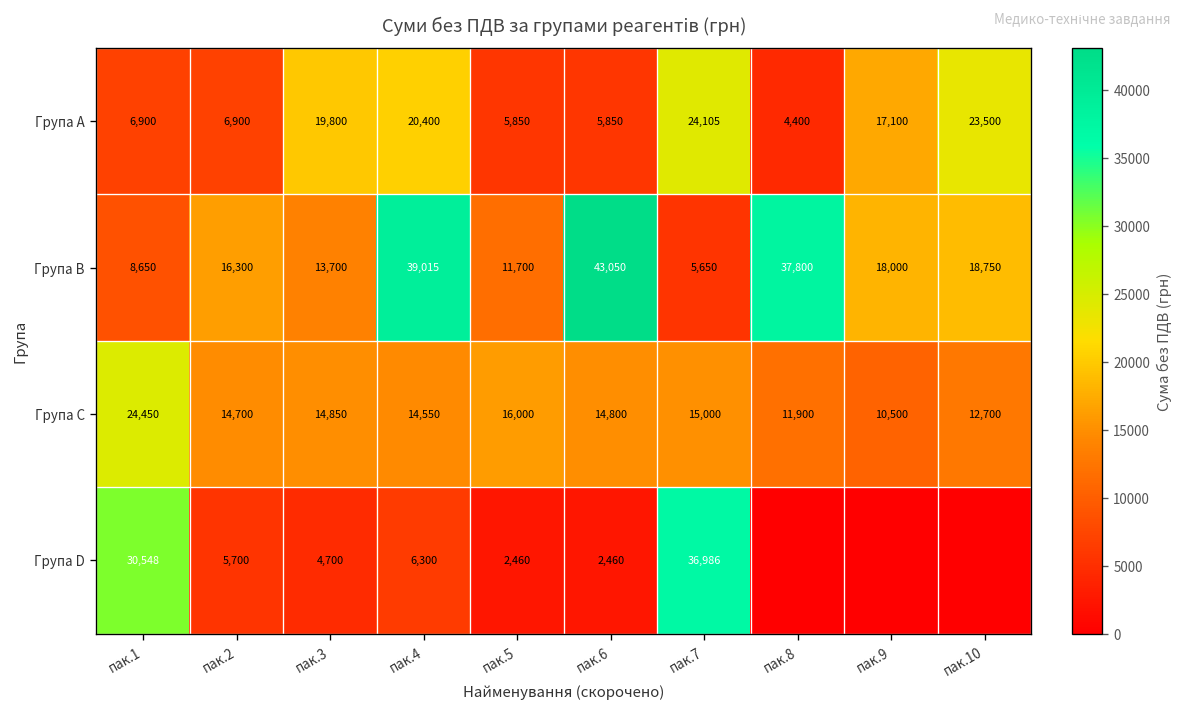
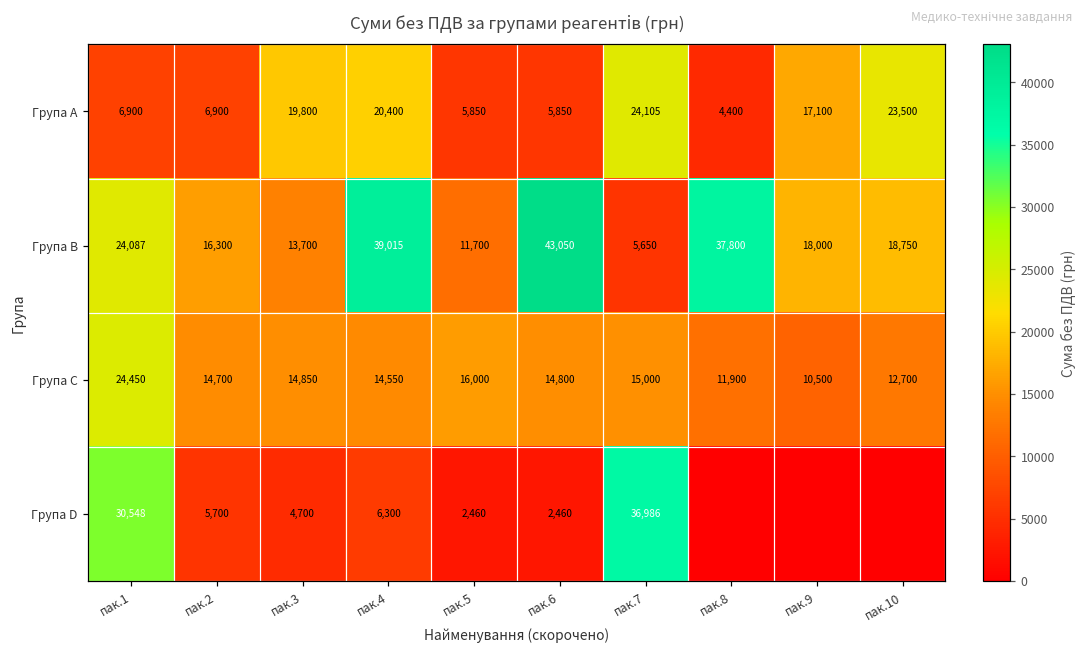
  {
    "Група A": {
      "пак.1": "6,900",
      "пак.2": "6,900",
      "пак.3": "19,800",
      "пак.4": "20,400",
      "пак.5": "5,850",
      "пак.6": "5,850",
      "пак.7": "24,105",
      "пак.8": "4,400",
      "пак.9": "17,100",
      "пак.10": "23,500"
    },
    "Група B": {
-     "пак.1": "8,650",
+     "пак.1": "24,087",
      "пак.2": "16,300",
      "пак.3": "13,700",
      "пак.4": "39,015",
      "пак.5": "11,700",
      "пак.6": "43,050",
      "пак.7": "5,650",
      "пак.8": "37,800",
      "пак.9": "18,000",
      "пак.10": "18,750"
    },
    "Група C": {
      "пак.1": "24,450",
      "пак.2": "14,700",
      "пак.3": "14,850",
      "пак.4": "14,550",
      "пак.5": "16,000",
      "пак.6": "14,800",
      "пак.7": "15,000",
      "пак.8": "11,900",
      "пак.9": "10,500",
      "пак.10": "12,700"
    },
    "Група D": {
      "пак.1": "30,548",
      "пак.2": "5,700",
      "пак.3": "4,700",
      "пак.4": "6,300",
      "пак.5": "2,460",
      "пак.6": "2,460",
      "пак.7": "36,986"
    }
  }
